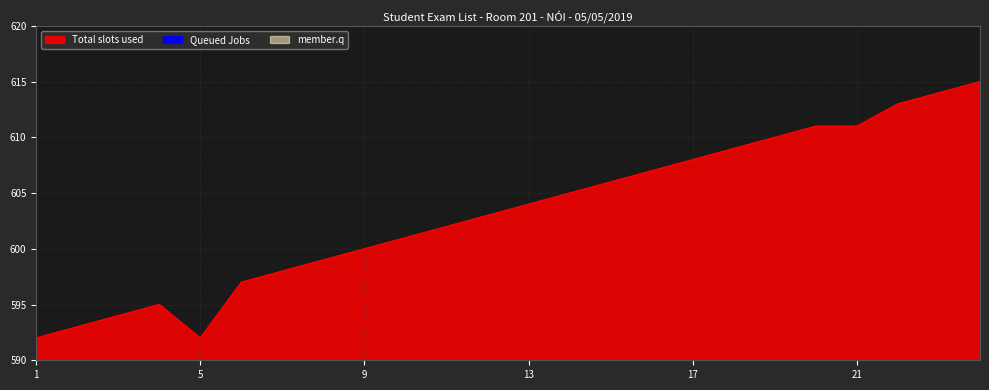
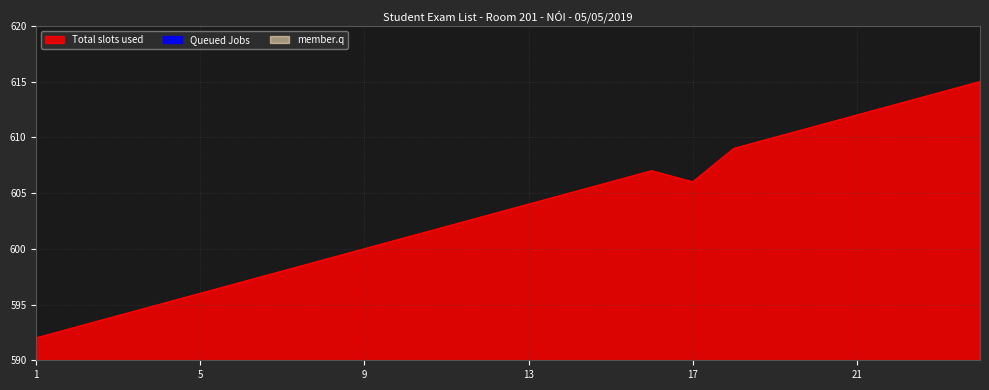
  {
    "Total slots used": {
      "1": 592,
-     "5": 592,
+     "5": 596,
      "9": 600,
      "13": 604,
-     "17": 608,
-     "21": 611
+     "17": 606,
+     "21": 612
    }
  }
